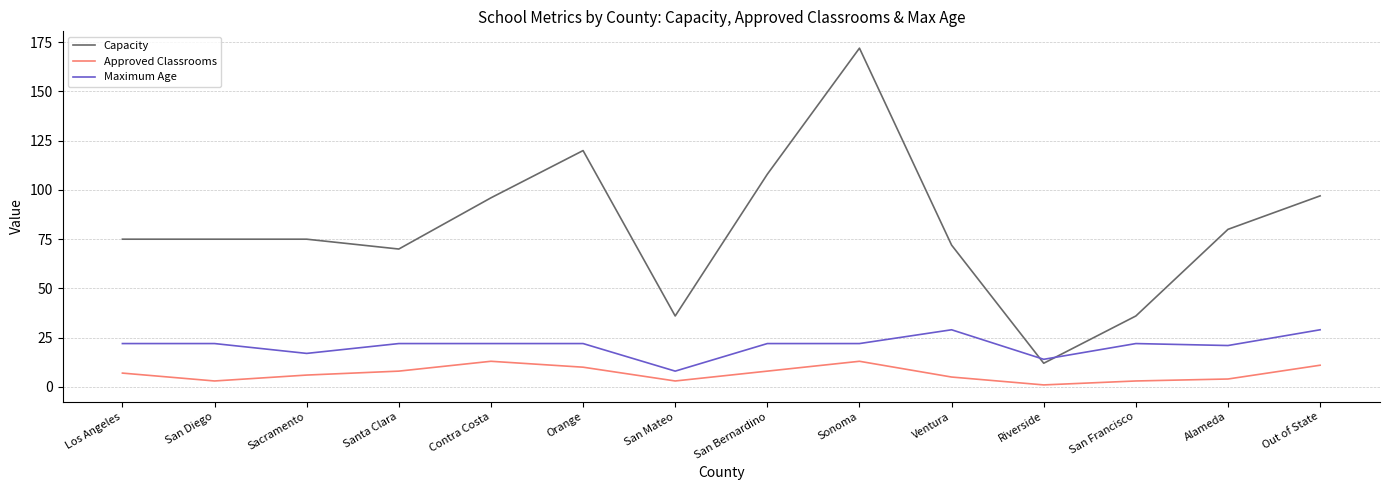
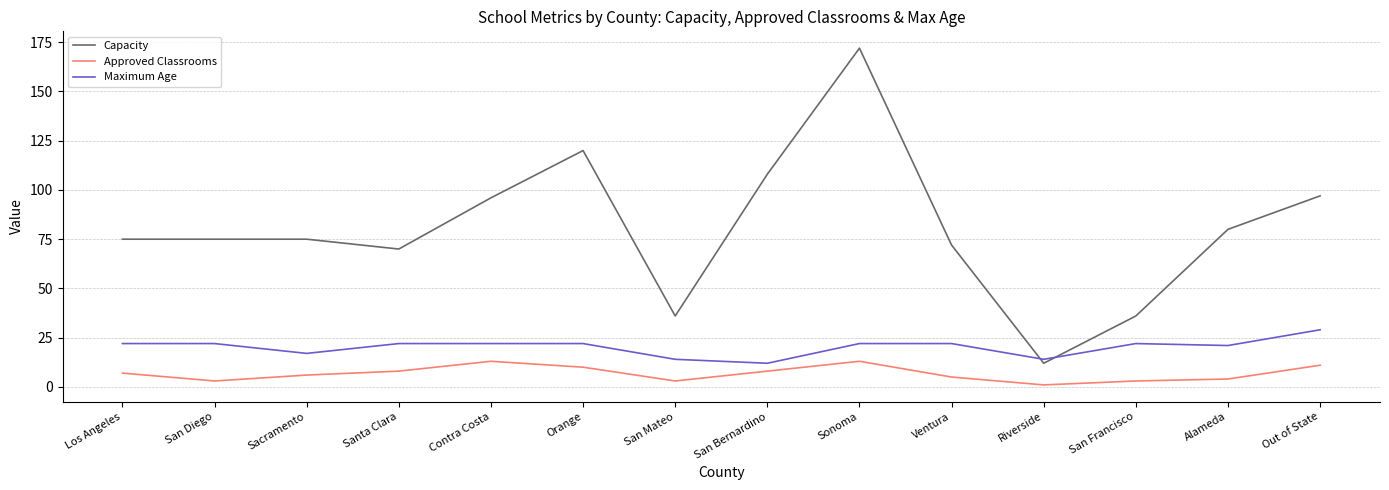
  {
    "Capacity": {
      "Los Angeles": 75,
      "San Diego": 75,
      "Sacramento": 75,
      "Santa Clara": 70,
      "Contra Costa": 96,
      "Orange": 120,
      "San Mateo": 36,
      "San Bernardino": 108,
      "Sonoma": 172,
      "Ventura": 72,
      "Riverside": 12,
      "San Francisco": 36,
      "Alameda": 80,
      "Out of State": 97
    },
    "Approved Classrooms": {
      "Los Angeles": 7,
      "San Diego": 3,
      "Sacramento": 6,
      "Santa Clara": 8,
      "Contra Costa": 13,
      "Orange": 10,
      "San Mateo": 3,
      "San Bernardino": 8,
      "Sonoma": 13,
      "Ventura": 5,
      "Riverside": 1,
      "San Francisco": 3,
      "Alameda": 4,
      "Out of State": 11
    },
    "Maximum Age": {
      "Los Angeles": 22,
      "San Diego": 22,
      "Sacramento": 17,
      "Santa Clara": 22,
      "Contra Costa": 22,
      "Orange": 22,
-     "San Mateo": 8,
-     "San Bernardino": 22,
+     "San Mateo": 14,
+     "San Bernardino": 12,
      "Sonoma": 22,
-     "Ventura": 29,
+     "Ventura": 22,
      "Riverside": 14,
      "San Francisco": 22,
      "Alameda": 21,
      "Out of State": 29
    }
  }
